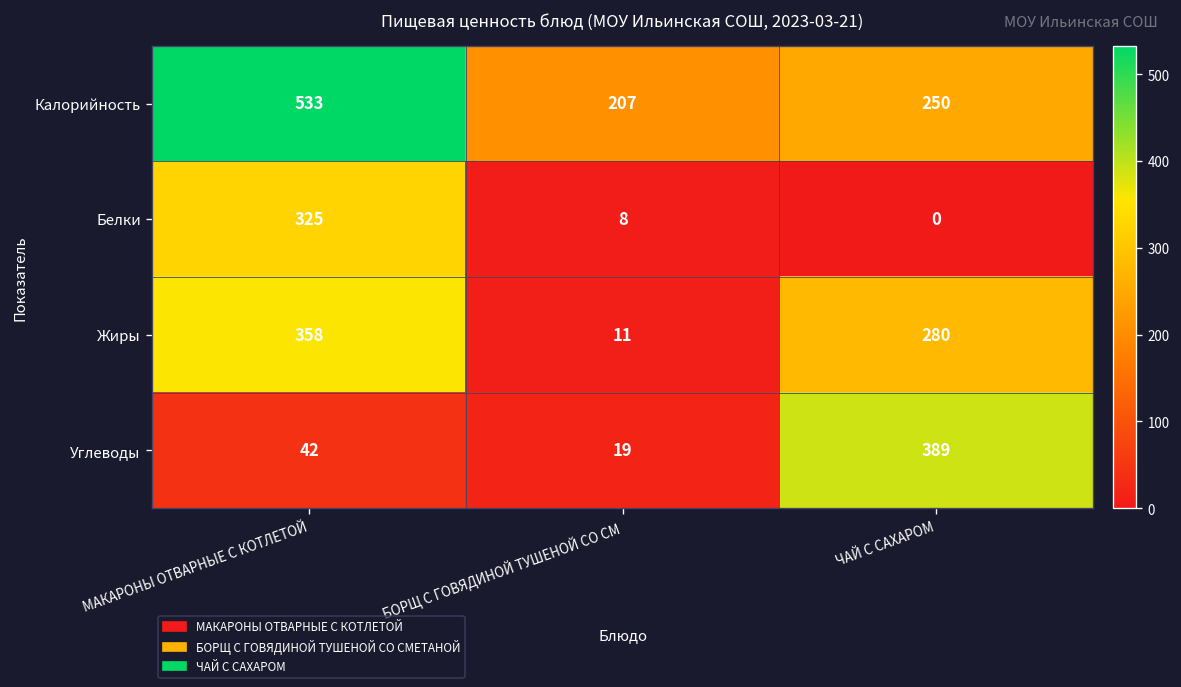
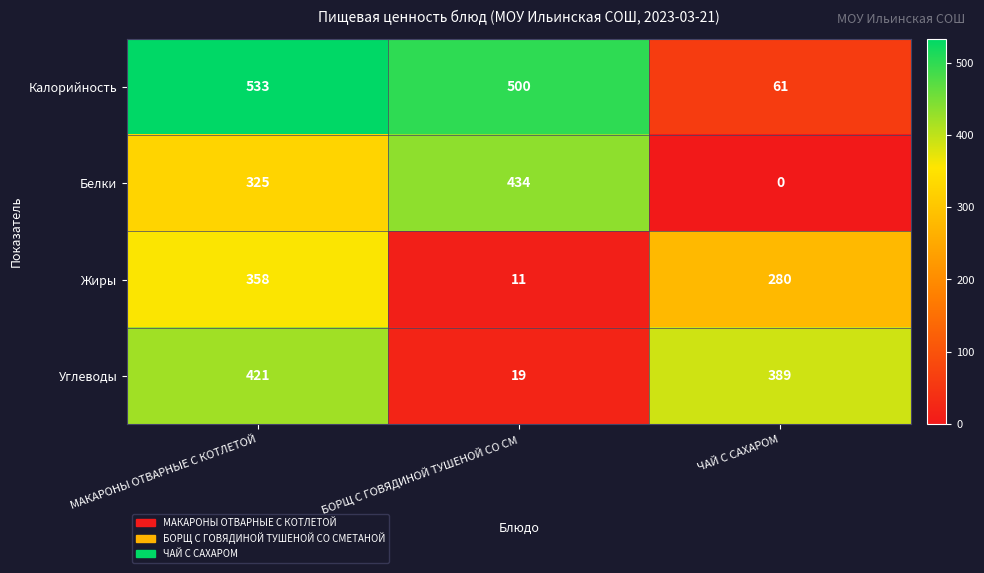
  {
    "Калорийность": {
      "МАКАРОНЫ ОТВАРНЫЕ С КОТЛЕТОЙ": 533,
-     "БОРЩ С ГОВЯДИНОЙ ТУШЕНОЙ СО СМ": 207,
-     "ЧАЙ С САХАРОМ": 250
+     "БОРЩ С ГОВЯДИНОЙ ТУШЕНОЙ СО СМ": 500,
+     "ЧАЙ С САХАРОМ": 61
    },
    "Белки": {
      "МАКАРОНЫ ОТВАРНЫЕ С КОТЛЕТОЙ": 325,
-     "БОРЩ С ГОВЯДИНОЙ ТУШЕНОЙ СО СМ": 8,
+     "БОРЩ С ГОВЯДИНОЙ ТУШЕНОЙ СО СМ": 434,
      "ЧАЙ С САХАРОМ": 0
    },
    "Жиры": {
      "МАКАРОНЫ ОТВАРНЫЕ С КОТЛЕТОЙ": 358,
      "БОРЩ С ГОВЯДИНОЙ ТУШЕНОЙ СО СМ": 11,
      "ЧАЙ С САХАРОМ": 280
    },
    "Углеводы": {
-     "МАКАРОНЫ ОТВАРНЫЕ С КОТЛЕТОЙ": 42,
+     "МАКАРОНЫ ОТВАРНЫЕ С КОТЛЕТОЙ": 421,
      "БОРЩ С ГОВЯДИНОЙ ТУШЕНОЙ СО СМ": 19,
      "ЧАЙ С САХАРОМ": 389
    }
  }
